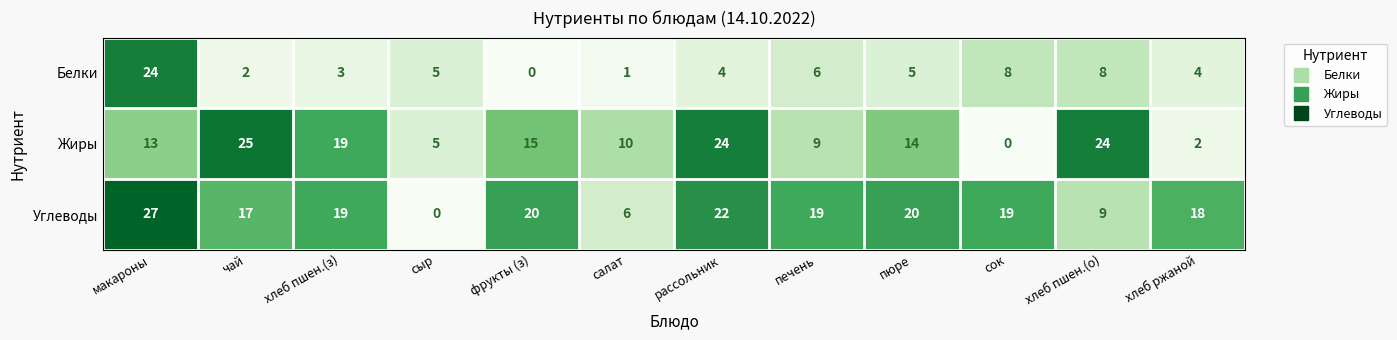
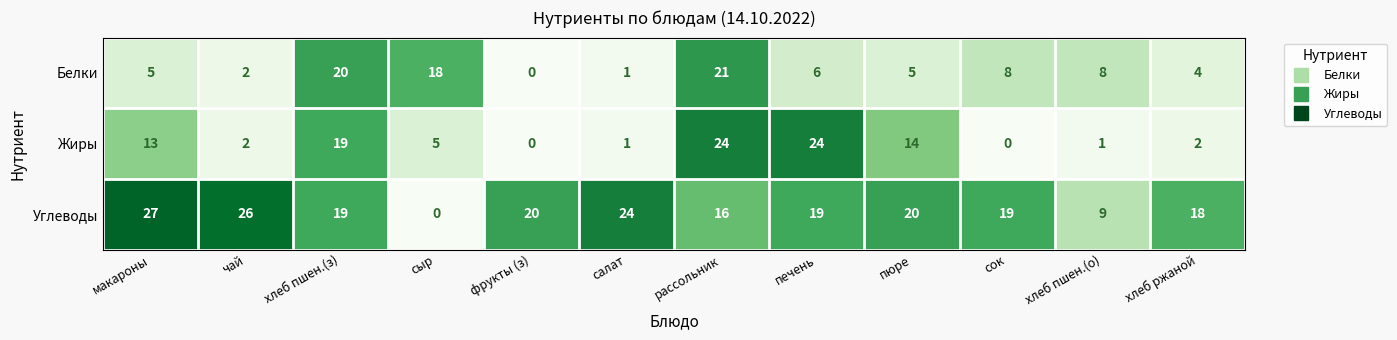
  {
    "Белки": {
-     "макароны": 24,
+     "макароны": 5,
      "чай": 2,
-     "хлеб пшен.(з)": 3,
-     "сыр": 5,
+     "хлеб пшен.(з)": 20,
+     "сыр": 18,
      "фрукты (з)": 0,
      "салат": 1,
-     "рассольник": 4,
+     "рассольник": 21,
      "печень": 6,
      "пюре": 5,
      "сок": 8,
      "хлеб пшен.(о)": 8,
      "хлеб ржаной": 4
    },
    "Жиры": {
      "макароны": 13,
-     "чай": 25,
+     "чай": 2,
      "хлеб пшен.(з)": 19,
      "сыр": 5,
-     "фрукты (з)": 15,
-     "салат": 10,
+     "фрукты (з)": 0,
+     "салат": 1,
      "рассольник": 24,
-     "печень": 9,
+     "печень": 24,
      "пюре": 14,
      "сок": 0,
-     "хлеб пшен.(о)": 24,
+     "хлеб пшен.(о)": 1,
      "хлеб ржаной": 2
    },
    "Углеводы": {
      "макароны": 27,
-     "чай": 17,
+     "чай": 26,
      "хлеб пшен.(з)": 19,
      "сыр": 0,
      "фрукты (з)": 20,
-     "салат": 6,
-     "рассольник": 22,
+     "салат": 24,
+     "рассольник": 16,
      "печень": 19,
      "пюре": 20,
      "сок": 19,
      "хлеб пшен.(о)": 9,
      "хлеб ржаной": 18
    }
  }
